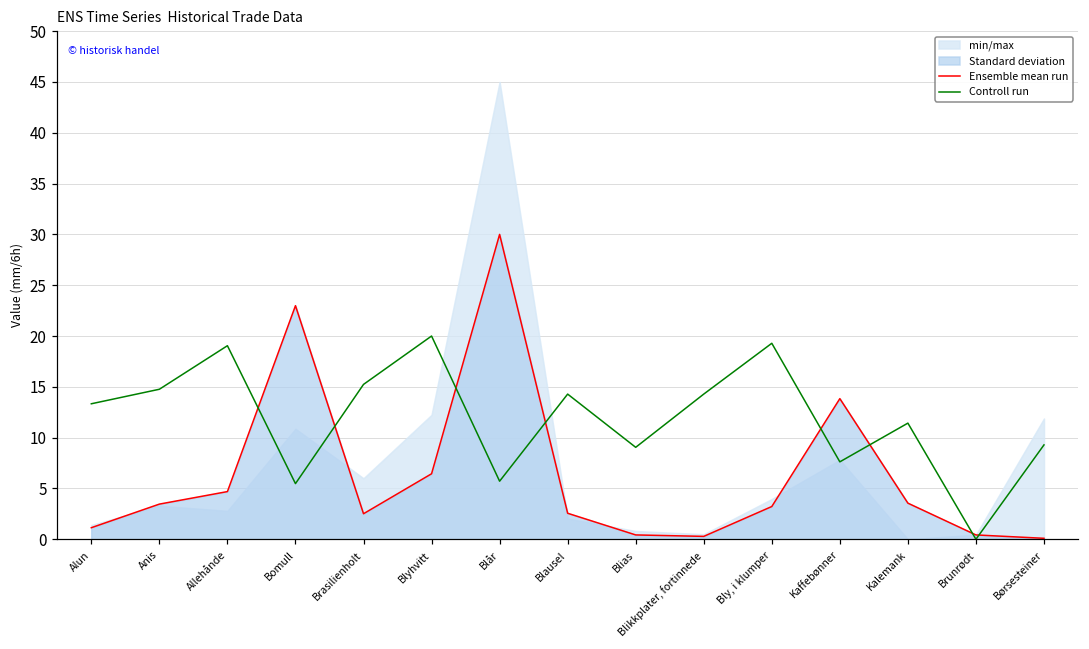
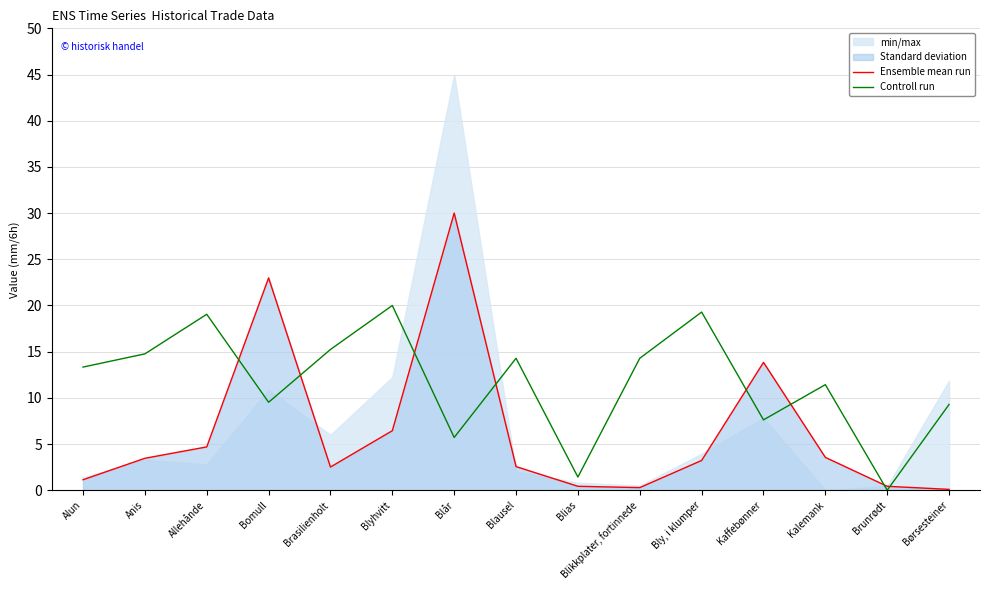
  {
    "Controll run": {
      "Alun": 13,
      "Anis": 15,
      "Allehånde": 19,
-     "Bomull": 5,
+     "Bomull": 10,
      "Brasilienholt": 15,
      "Blyhvitt": 20,
      "Blår": 6,
      "Blausel": 14,
-     "Blias": 9,
+     "Blias": 1,
      "Blikkplater, fortinnede": 14,
      "Bly, i klumper": 19,
      "Kalemank": 11,
      "Brunrødt": 0,
      "Børsesteiner": 9
    }
  }
